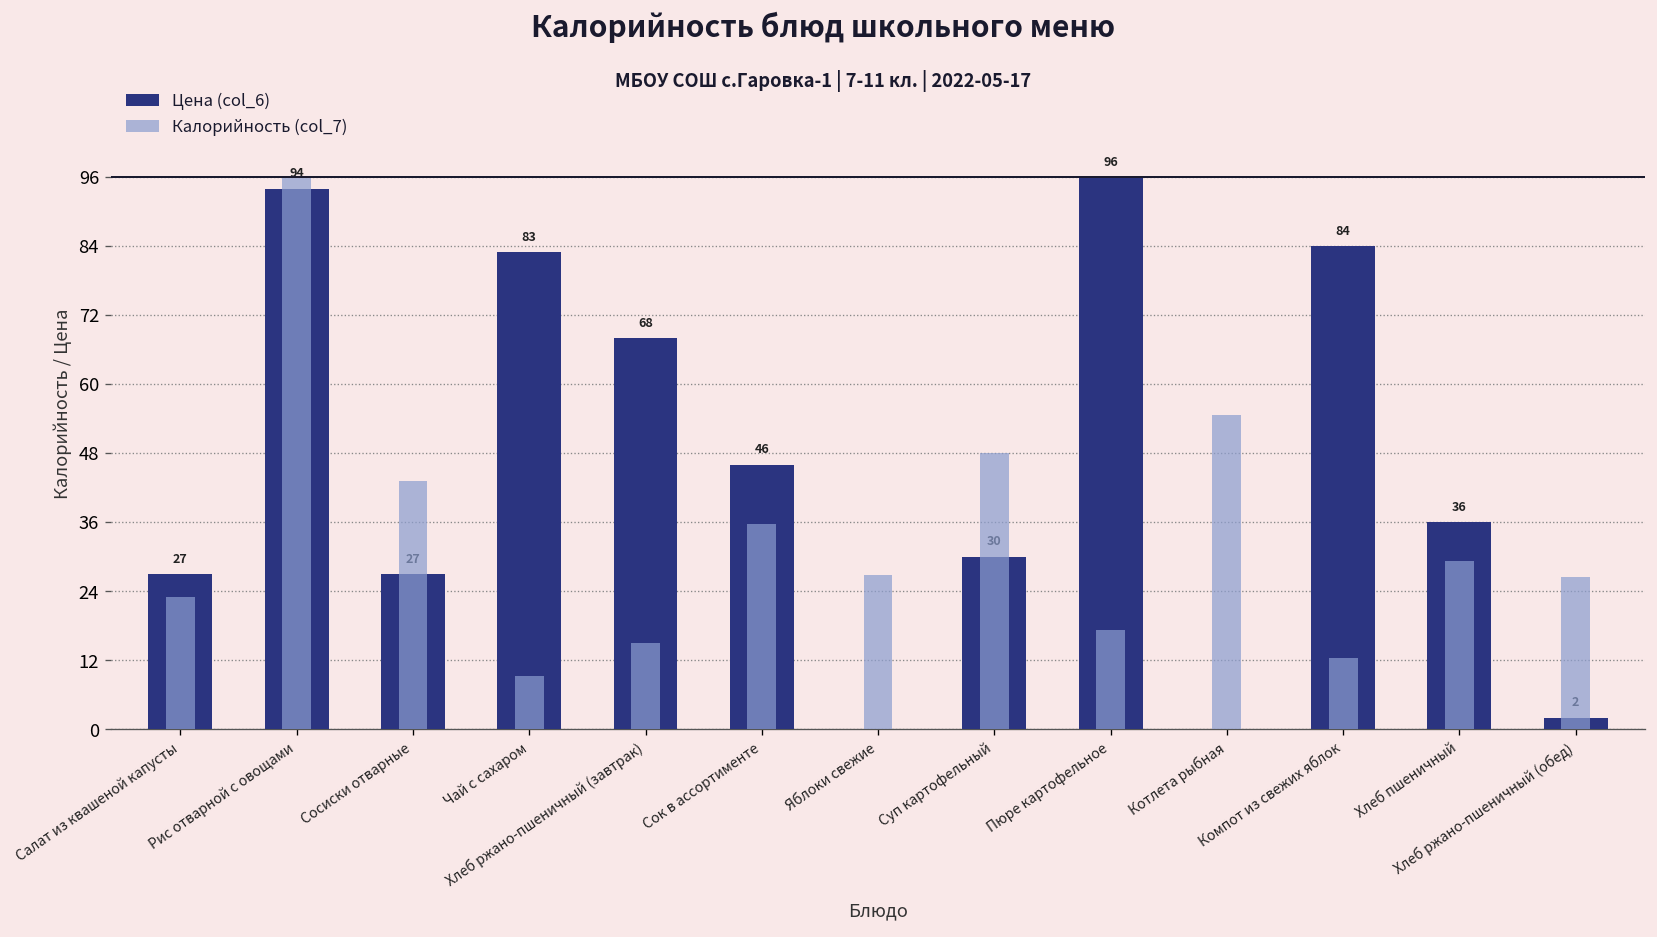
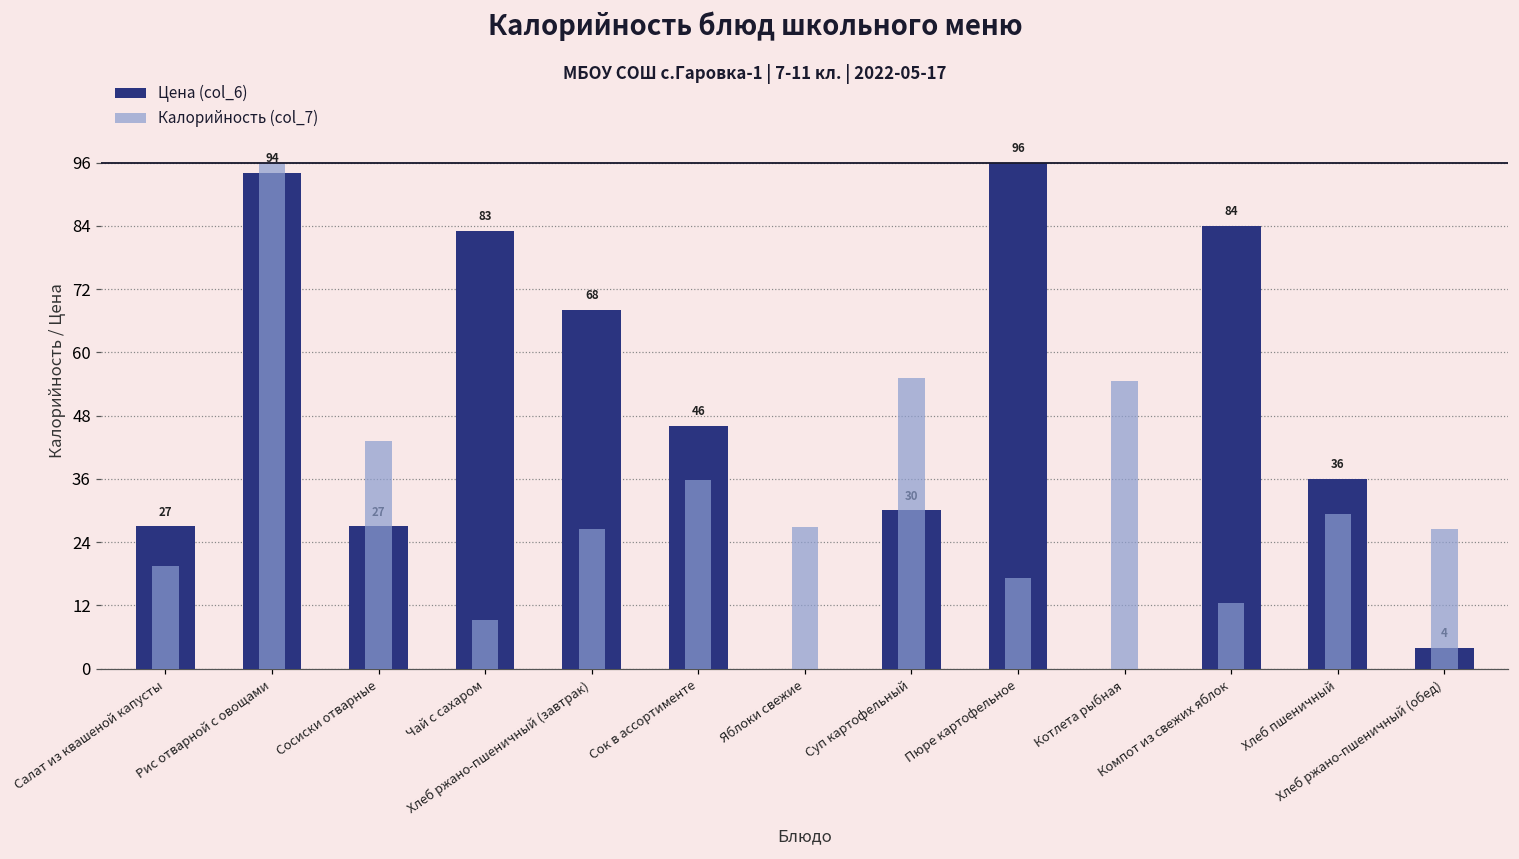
  {
    "Цена (col_6)": {
      "Салат из квашеной капусты": 27,
      "Чай с сахаром": 83,
      "Хлеб ржано-пшеничный (завтрак)": 68,
      "Сок в ассортименте": 46,
      "Пюре картофельное": 96,
      "Компот из свежих яблок": 84,
      "Хлеб пшеничный": 36,
-     "Хлеб ржано-пшеничный (обед)": 2
+     "Хлеб ржано-пшеничный (обед)": 4
    },
    "Калорийность (col_7)": {
-     "Салат из квашеной капусты": 23,
-     "Хлеб ржано-пшеничный (завтрак)": 15,
+     "Салат из квашеной капусты": 20,
+     "Хлеб ржано-пшеничный (завтрак)": 26,
      "Яблоки свежие": 27,
-     "Суп картофельный": 48,
+     "Суп картофельный": 55,
      "Котлета рыбная": 55
    }
  }
